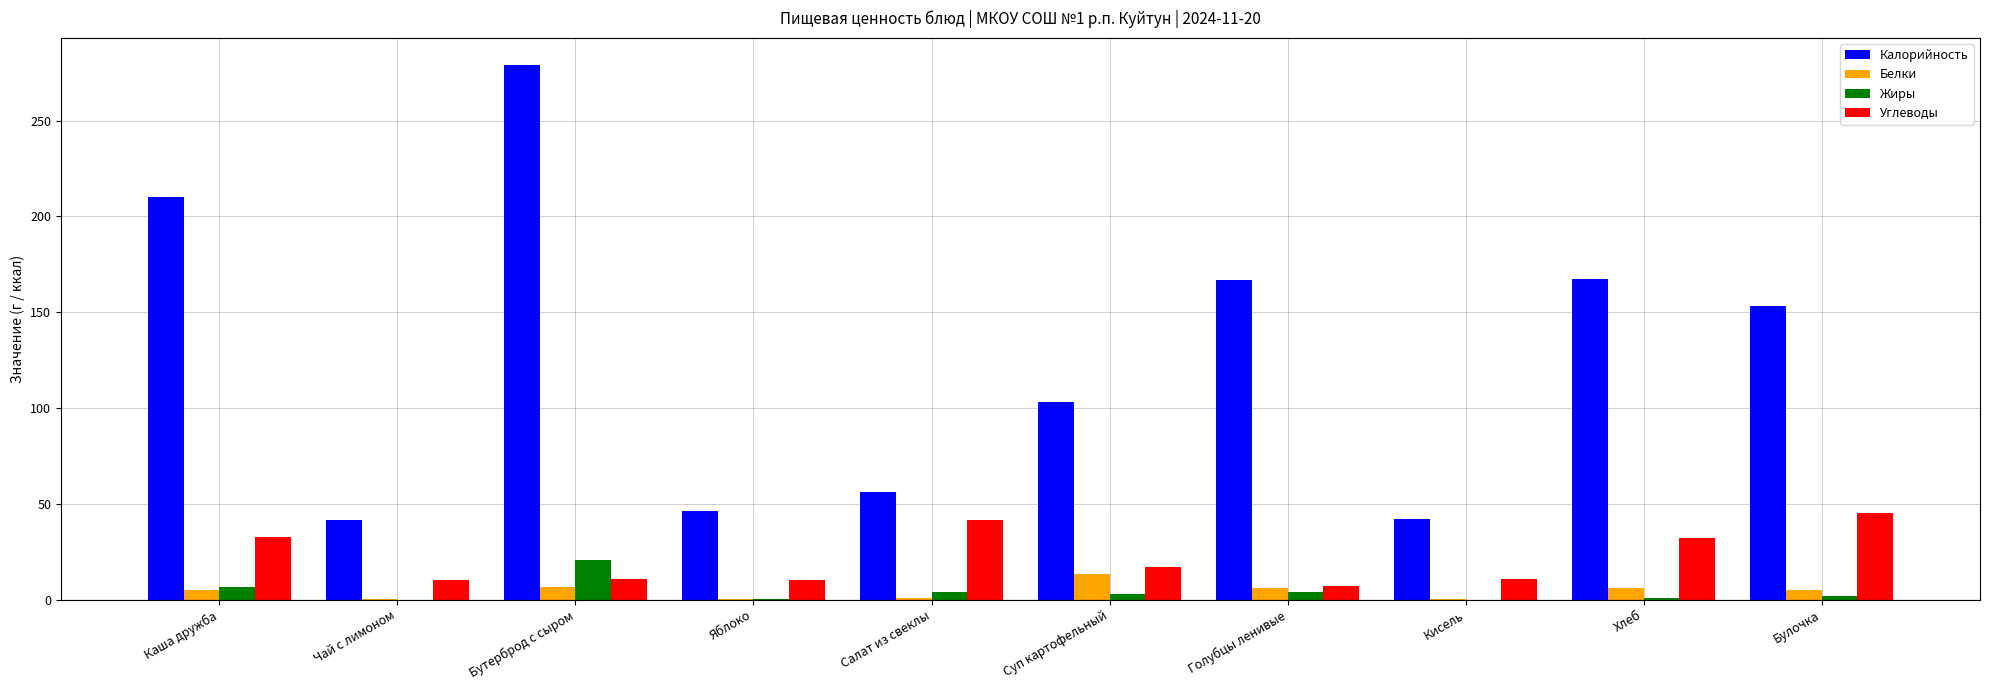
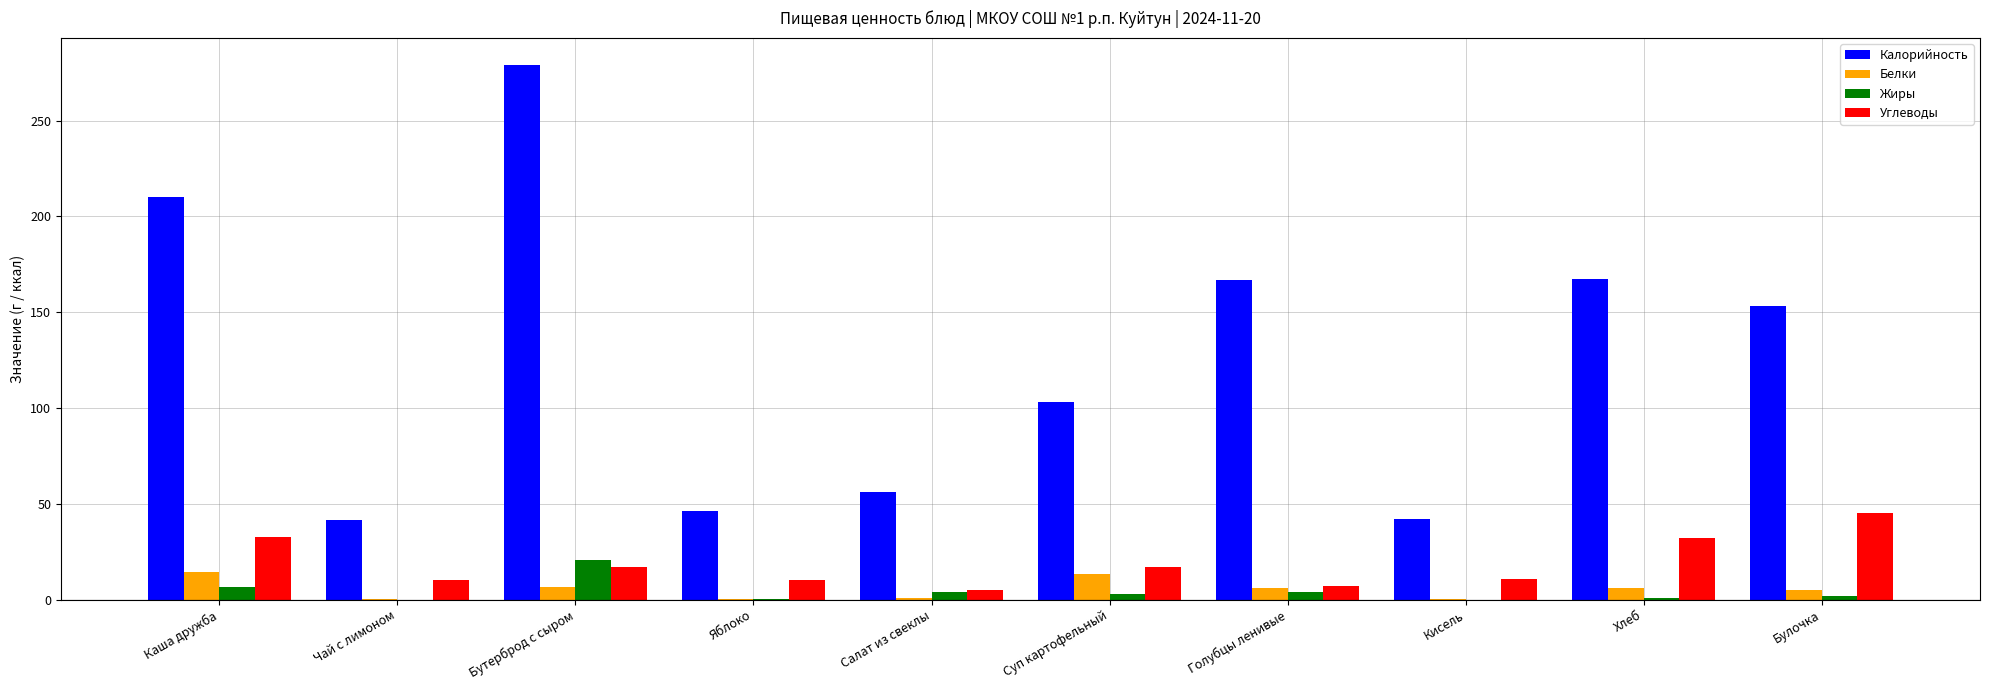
  {
    "Калорийность": {
      "Каша дружба": 210,
      "Чай с лимоном": 42,
      "Бутерброд с сыром": 279,
      "Яблоко": 46,
      "Салат из свеклы": 56,
      "Суп картофельный": 103,
      "Голубцы ленивые": 167,
      "Кисель": 42,
      "Хлеб": 167,
      "Булочка": 153
    },
    "Белки": {
-     "Каша дружба": 5,
+     "Каша дружба": 15,
      "Бутерброд с сыром": 7,
      "Суп картофельный": 13,
      "Голубцы ленивые": 6,
      "Хлеб": 6,
      "Булочка": 5
    },
    "Жиры": {
      "Каша дружба": 7,
      "Бутерброд с сыром": 21,
      "Салат из свеклы": 4,
      "Суп картофельный": 3,
      "Голубцы ленивые": 4,
      "Кисель": 0,
      "Булочка": 2
    },
    "Углеводы": {
      "Каша дружба": 33,
      "Чай с лимоном": 10,
-     "Бутерброд с сыром": 11,
+     "Бутерброд с сыром": 17,
      "Яблоко": 10,
-     "Салат из свеклы": 41,
+     "Салат из свеклы": 5,
      "Суп картофельный": 17,
      "Голубцы ленивые": 7,
      "Кисель": 11,
      "Хлеб": 32,
      "Булочка": 45
    }
  }
